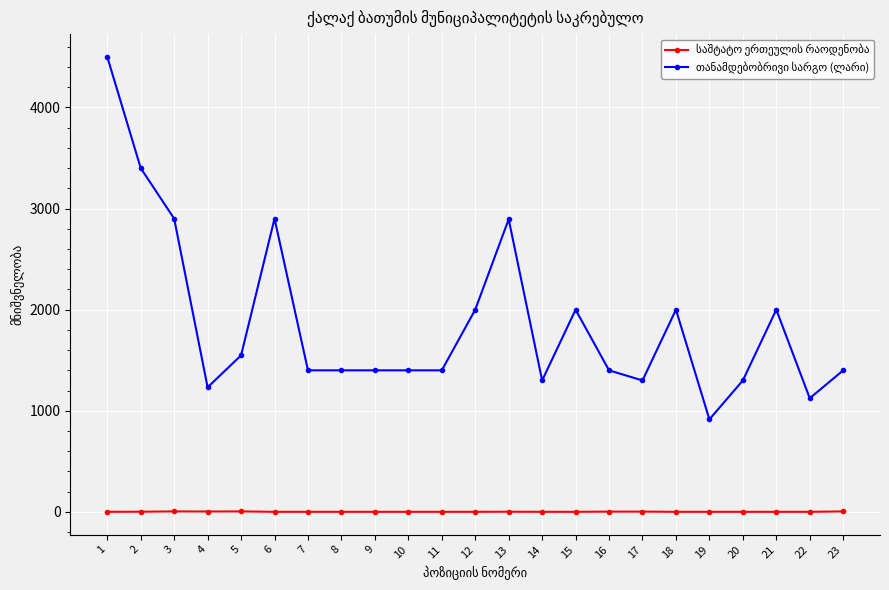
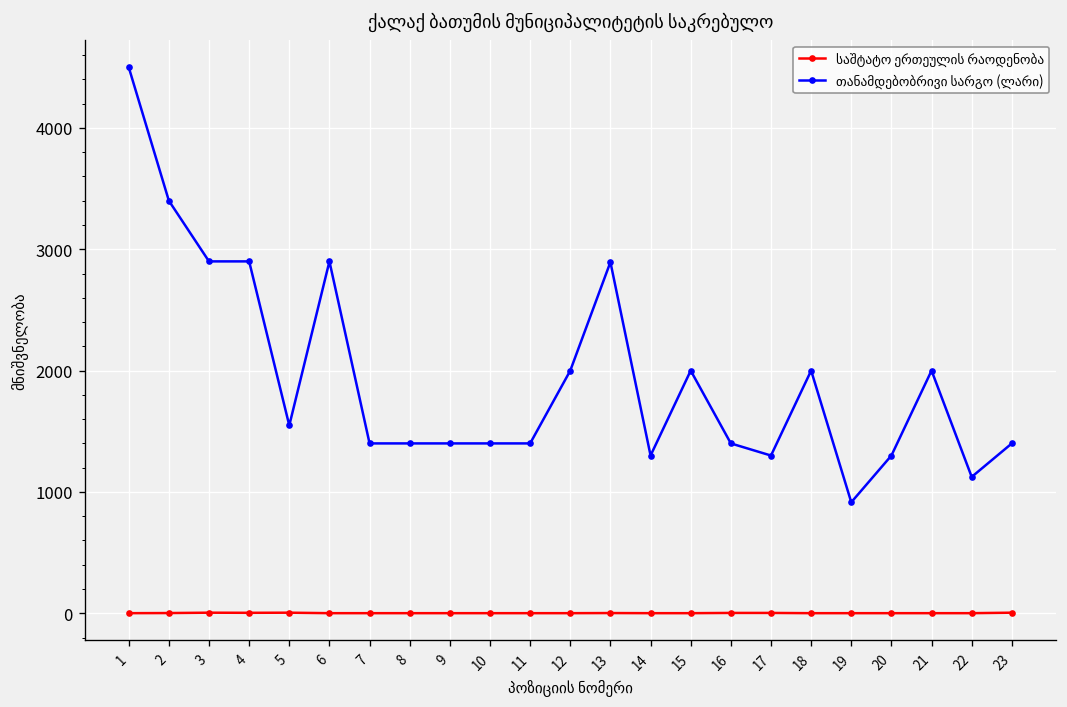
  {
    "საშტატო ერთეულის რაოდენობა": {
      "1": 0,
      "2": 0,
      "3": 10,
      "4": 0,
      "5": 10,
      "6": 0,
      "7": 0,
      "8": 0,
      "9": 0,
      "10": 0,
      "11": 0,
      "12": 0,
      "13": 0,
      "14": 0,
      "15": 0,
      "16": 0,
      "17": 0,
      "18": 0,
      "19": 0,
      "20": 0,
      "21": 0,
      "22": 0,
      "23": 10
    },
    "თანამდებობრივი სარგო (ლარი)": {
      "1": 4500,
      "2": 3400,
      "3": 2900,
-     "4": 1230,
+     "4": 2900,
      "5": 1550,
      "6": 2900,
      "7": 1400,
      "8": 1400,
      "9": 1400,
      "10": 1400,
      "11": 1400,
      "12": 2000,
      "13": 2890,
      "14": 1300,
      "15": 2000,
      "16": 1400,
      "17": 1300,
      "18": 2000,
      "19": 920,
      "20": 1300,
      "21": 2000,
      "22": 1120,
      "23": 1400
    }
  }
